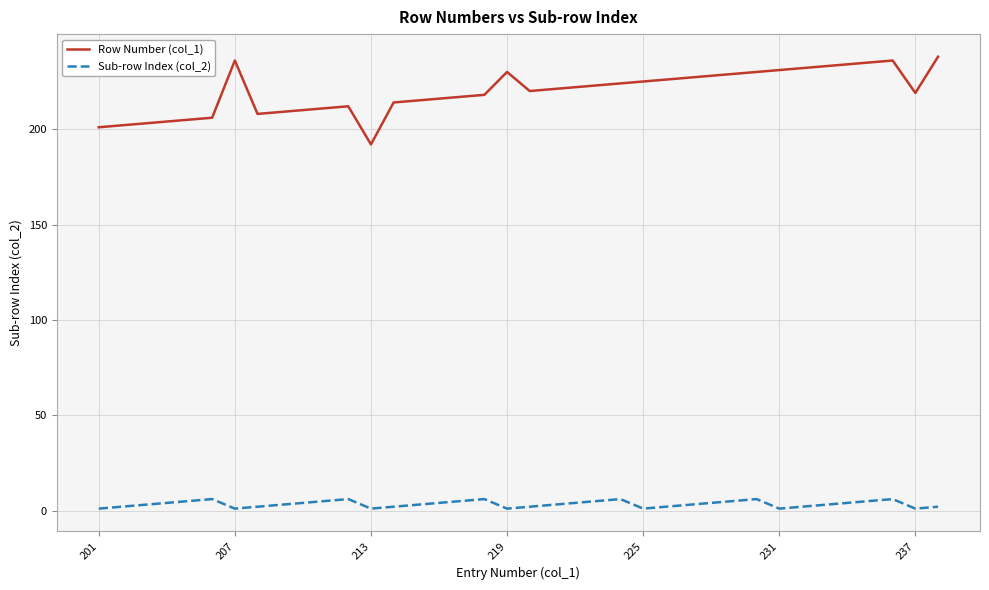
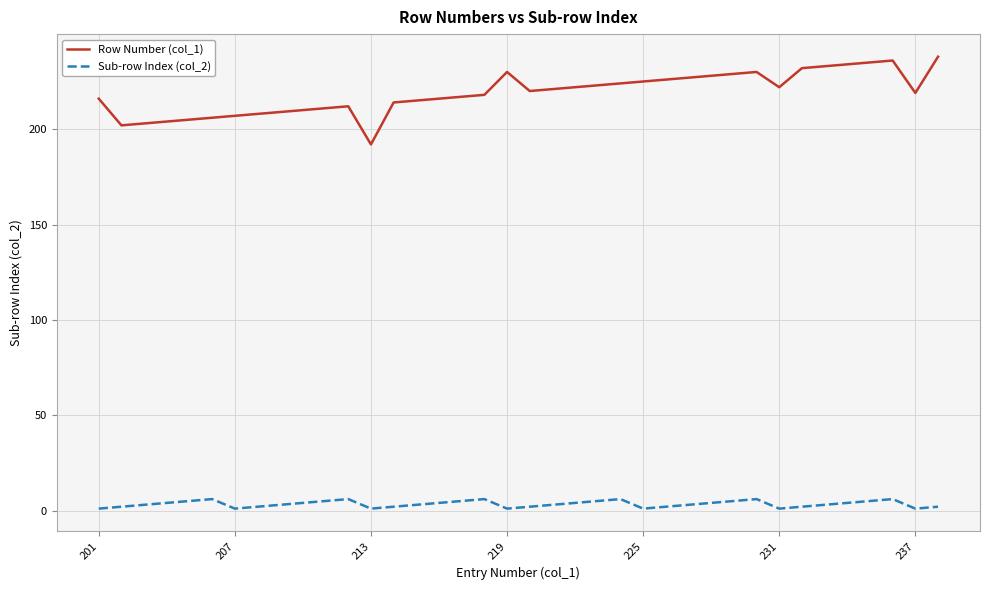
  {
    "Row Number (col_1)": {
-     "201": 201,
-     "207": 236,
+     "201": 216,
+     "207": 207,
      "213": 192,
      "219": 230,
      "225": 225,
-     "231": 231,
+     "231": 222,
      "237": 219
    },
    "Sub-row Index (col_2)": {
      "201": 1,
      "207": 1,
      "213": 1,
      "219": 1,
      "225": 1,
      "231": 1,
      "237": 1
    }
  }
